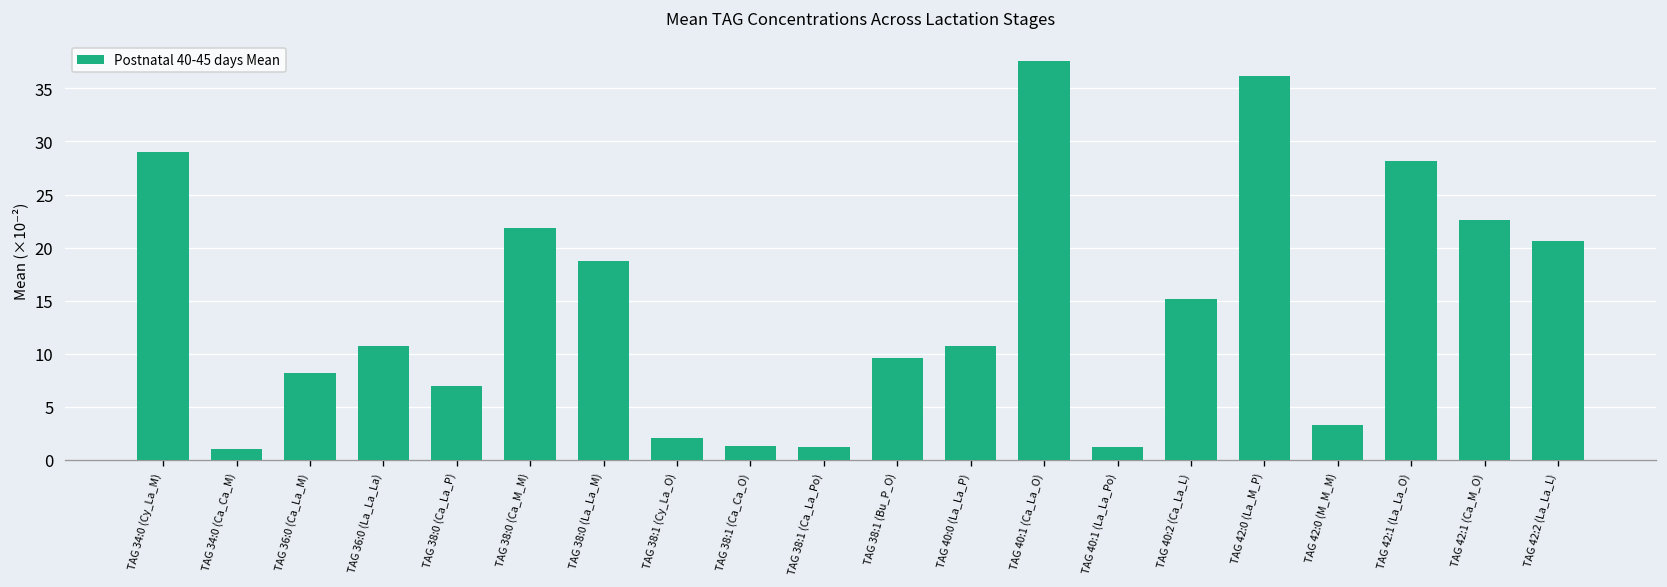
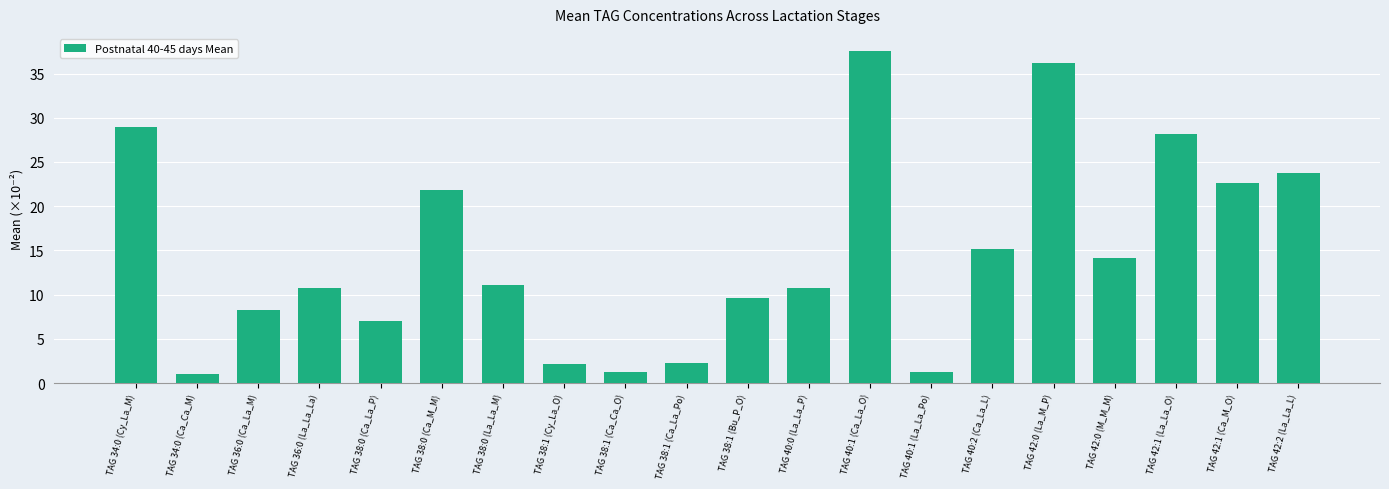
  {
    "TAG 34:0 (Cy_La_M)": 29,
    "TAG 34:0 (Ca_Ca_M)": 1,
    "TAG 36:0 (Ca_La_M)": 8,
    "TAG 36:0 (La_La_La)": 11,
    "TAG 38:0 (Ca_La_P)": 7,
    "TAG 38:0 (Ca_M_M)": 22,
-   "TAG 38:0 (La_La_M)": 19,
+   "TAG 38:0 (La_La_M)": 11,
    "TAG 38:1 (Cy_La_O)": 2,
    "TAG 38:1 (Ca_Ca_O)": 1,
-   "TAG 38:1 (Ca_La_Po)": 1,
+   "TAG 38:1 (Ca_La_Po)": 2,
    "TAG 38:1 (Bu_P_O)": 10,
    "TAG 40:0 (La_La_P)": 11,
    "TAG 40:1 (Ca_La_O)": 38,
    "TAG 40:1 (La_La_Po)": 1,
    "TAG 40:2 (Ca_La_L)": 15,
    "TAG 42:0 (La_M_P)": 36,
-   "TAG 42:0 (M_M_M)": 3,
+   "TAG 42:0 (M_M_M)": 14,
    "TAG 42:1 (La_La_O)": 28,
    "TAG 42:1 (Ca_M_O)": 23,
-   "TAG 42:2 (La_La_L)": 21
+   "TAG 42:2 (La_La_L)": 24
  }
